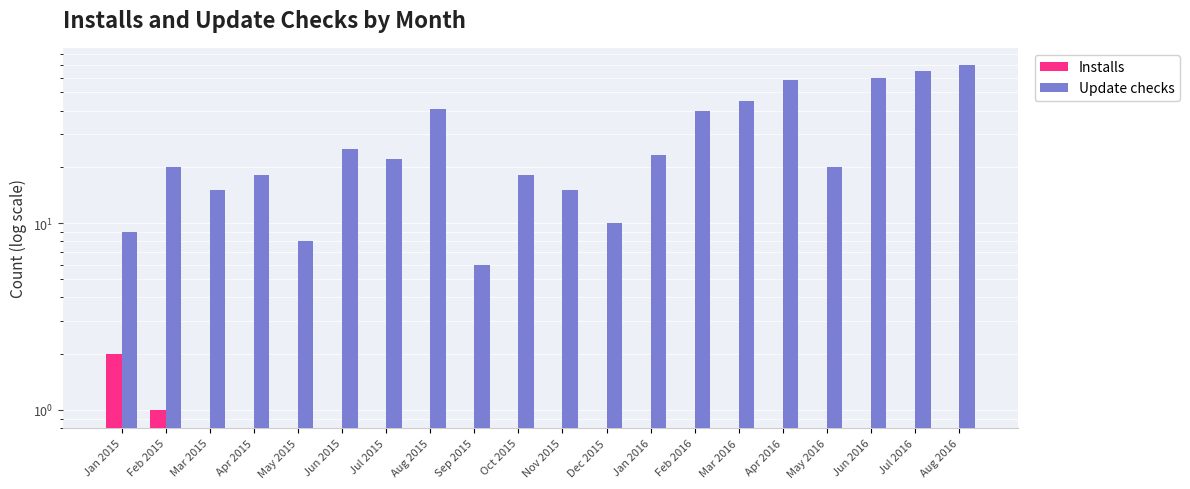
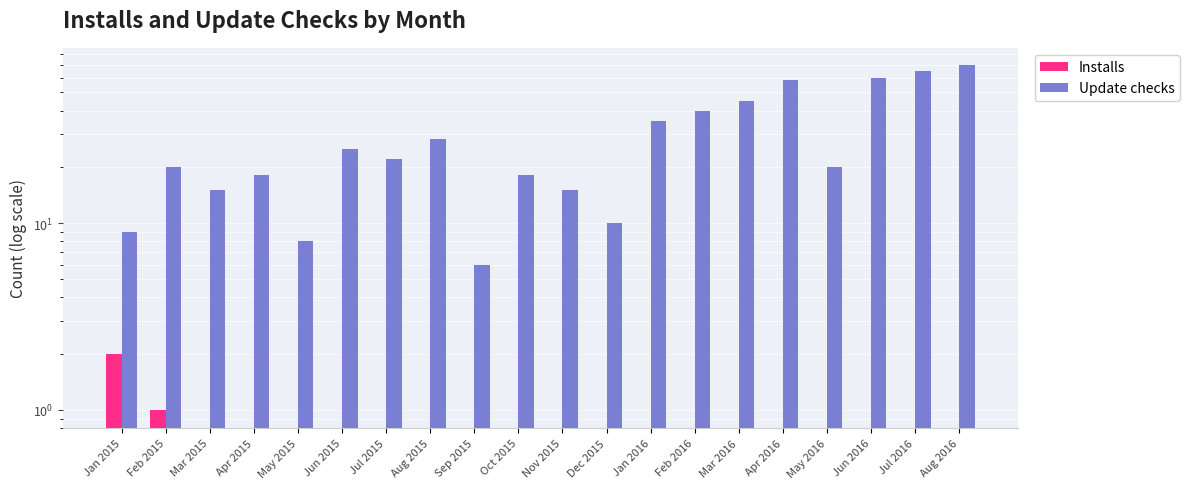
  {
    "Installs": {
      "Jan 2015": 2,
      "Feb 2015": 1
    },
    "Update checks": {
      "Jan 2015": 9,
      "Feb 2015": 20,
      "Mar 2015": 15,
      "Apr 2015": 18,
      "May 2015": 8,
      "Jun 2015": 25,
      "Jul 2015": 22,
-     "Aug 2015": 41,
+     "Aug 2015": 28,
      "Sep 2015": 6,
      "Oct 2015": 18,
      "Nov 2015": 15,
      "Dec 2015": 10,
-     "Jan 2016": 23,
+     "Jan 2016": 35,
      "Feb 2016": 40,
      "Mar 2016": 45,
      "Apr 2016": 58,
      "May 2016": 20,
      "Jun 2016": 60,
      "Jul 2016": 65,
      "Aug 2016": 70
    }
  }
